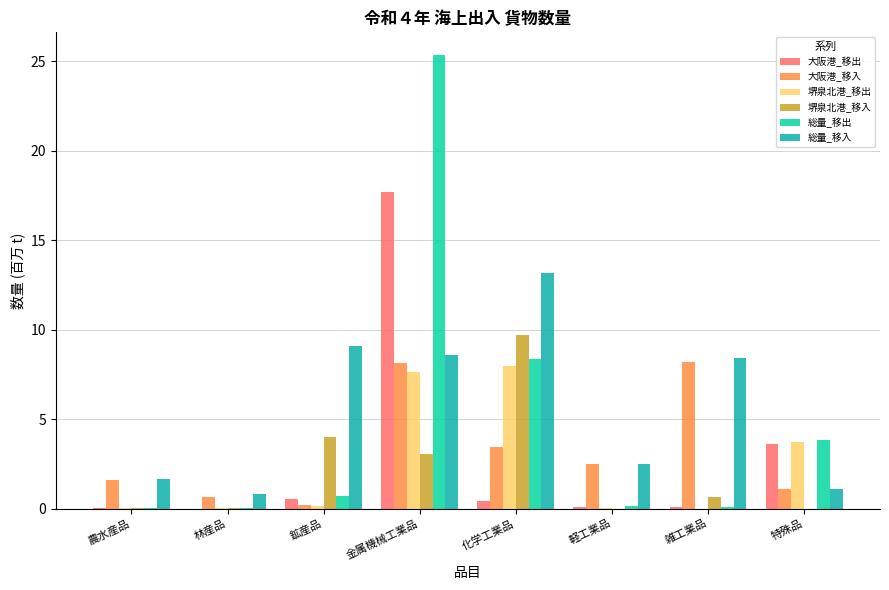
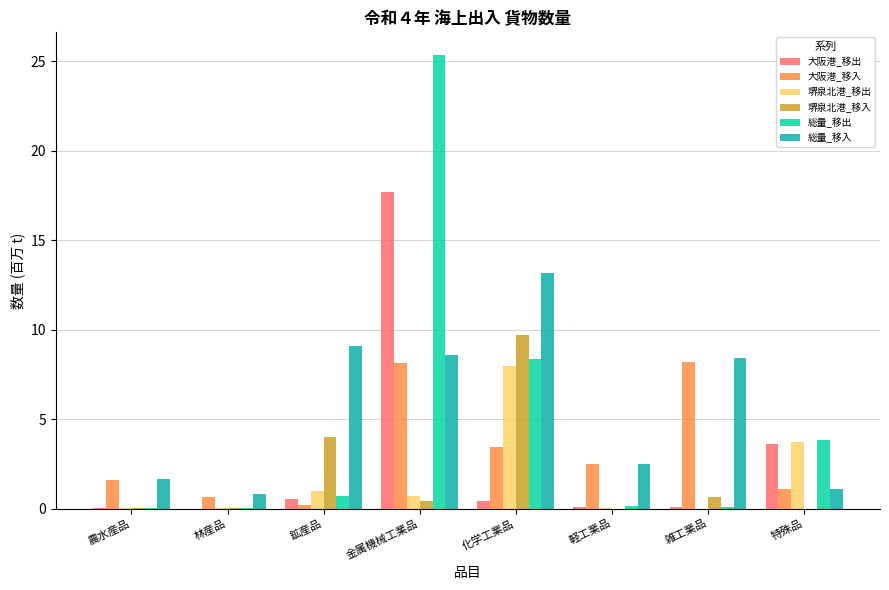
  {
    "堺泉北港_移出": {
-     "鉱産品": 0.1,
-     "金属機械工業品": 7.6,
+     "鉱産品": 1.0,
+     "金属機械工業品": 0.7,
      "化学工業品": 8.0,
      "特殊品": 3.7
    },
    "堺泉北港_移入": {
      "鉱産品": 4.0,
-     "金属機械工業品": 3.1,
+     "金属機械工業品": 0.4,
      "化学工業品": 9.7,
      "雑工業品": 0.6
    }
  }
